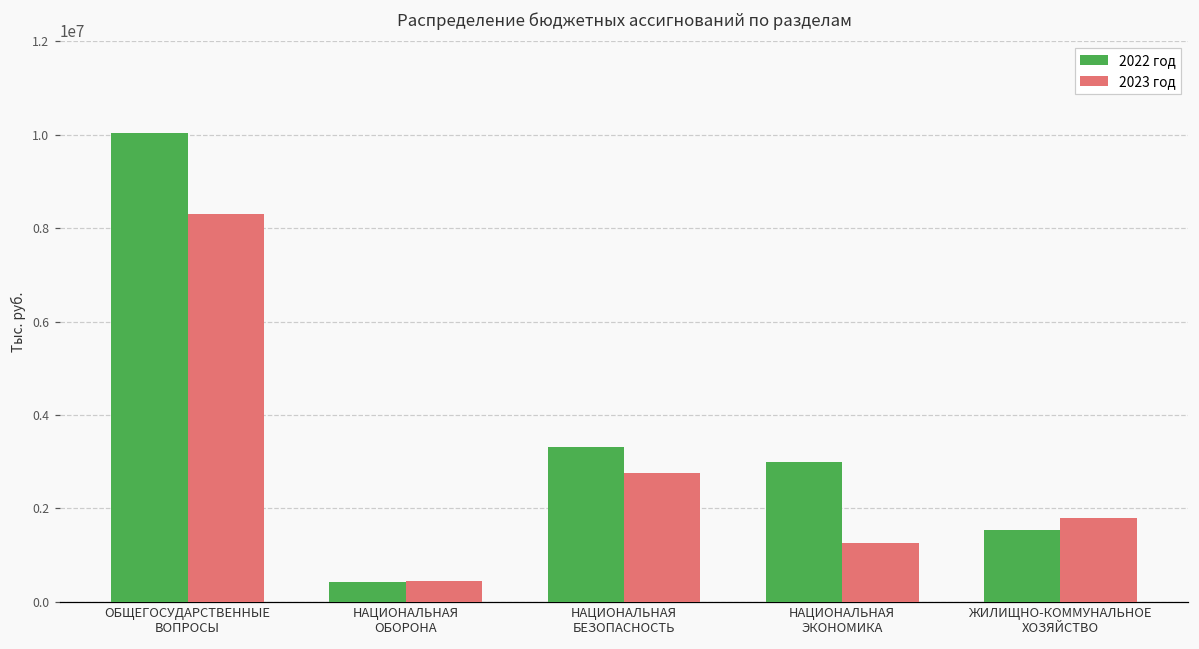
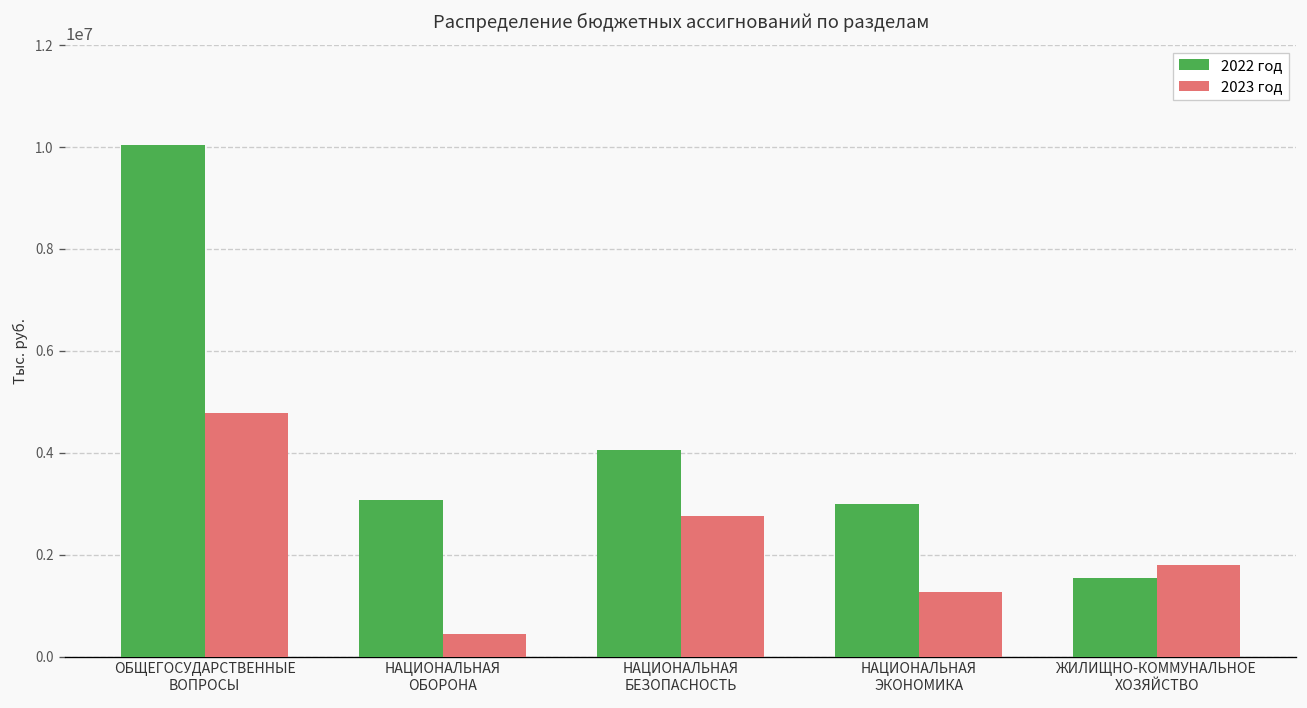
  {
    "2022 год": {
      "ОБЩЕГОСУДАРСТВЕННЫЕ ВОПРОСЫ": 10000000,
-     "НАЦИОНАЛЬНАЯ ОБОРОНА": 400000,
-     "НАЦИОНАЛЬНАЯ БЕЗОПАСНОСТЬ": 3300000,
+     "НАЦИОНАЛЬНАЯ ОБОРОНА": 3100000,
+     "НАЦИОНАЛЬНАЯ БЕЗОПАСНОСТЬ": 4100000,
      "НАЦИОНАЛЬНАЯ ЭКОНОМИКА": 3000000,
      "ЖИЛИЩНО-КОММУНАЛЬНОЕ ХОЗЯЙСТВО": 1500000
    },
    "2023 год": {
-     "ОБЩЕГОСУДАРСТВЕННЫЕ ВОПРОСЫ": 8300000,
+     "ОБЩЕГОСУДАРСТВЕННЫЕ ВОПРОСЫ": 4800000,
      "НАЦИОНАЛЬНАЯ ОБОРОНА": 400000,
      "НАЦИОНАЛЬНАЯ БЕЗОПАСНОСТЬ": 2800000,
      "НАЦИОНАЛЬНАЯ ЭКОНОМИКА": 1300000,
      "ЖИЛИЩНО-КОММУНАЛЬНОЕ ХОЗЯЙСТВО": 1800000
    }
  }
